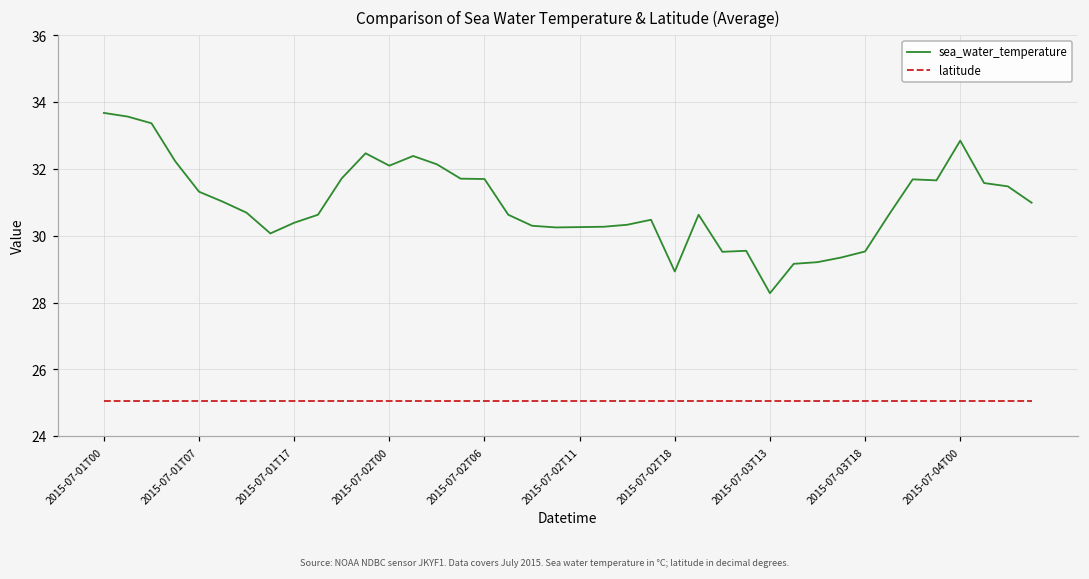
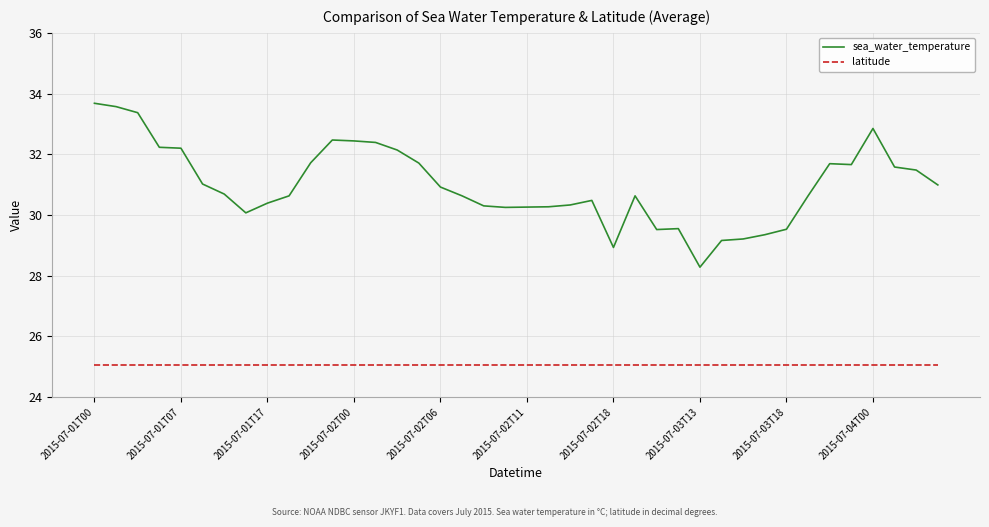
  {
    "sea_water_temperature": {
      "2015-07-01T00": 33.7,
-     "2015-07-01T07": 31.3,
+     "2015-07-01T07": 32.2,
      "2015-07-01T17": 30.4,
-     "2015-07-02T00": 32.1,
-     "2015-07-02T06": 31.7,
+     "2015-07-02T00": 32.4,
+     "2015-07-02T06": 30.9,
      "2015-07-02T11": 30.3,
      "2015-07-02T18": 28.9,
      "2015-07-03T13": 28.3,
      "2015-07-03T18": 29.5,
      "2015-07-04T00": 32.9
    },
    "latitude": {
      "2015-07-01T00": 25.1,
      "2015-07-01T07": 25.1,
      "2015-07-01T17": 25.1,
      "2015-07-02T00": 25.1,
      "2015-07-02T06": 25.1,
      "2015-07-02T11": 25.1,
      "2015-07-02T18": 25.1,
      "2015-07-03T13": 25.1,
      "2015-07-03T18": 25.1,
      "2015-07-04T00": 25.1
    }
  }
